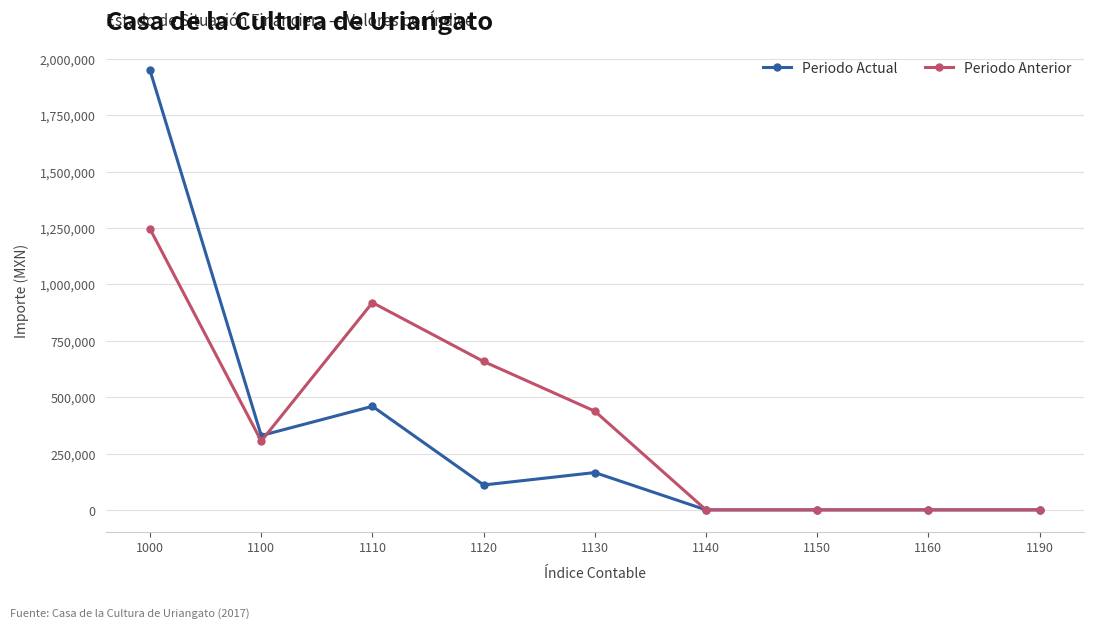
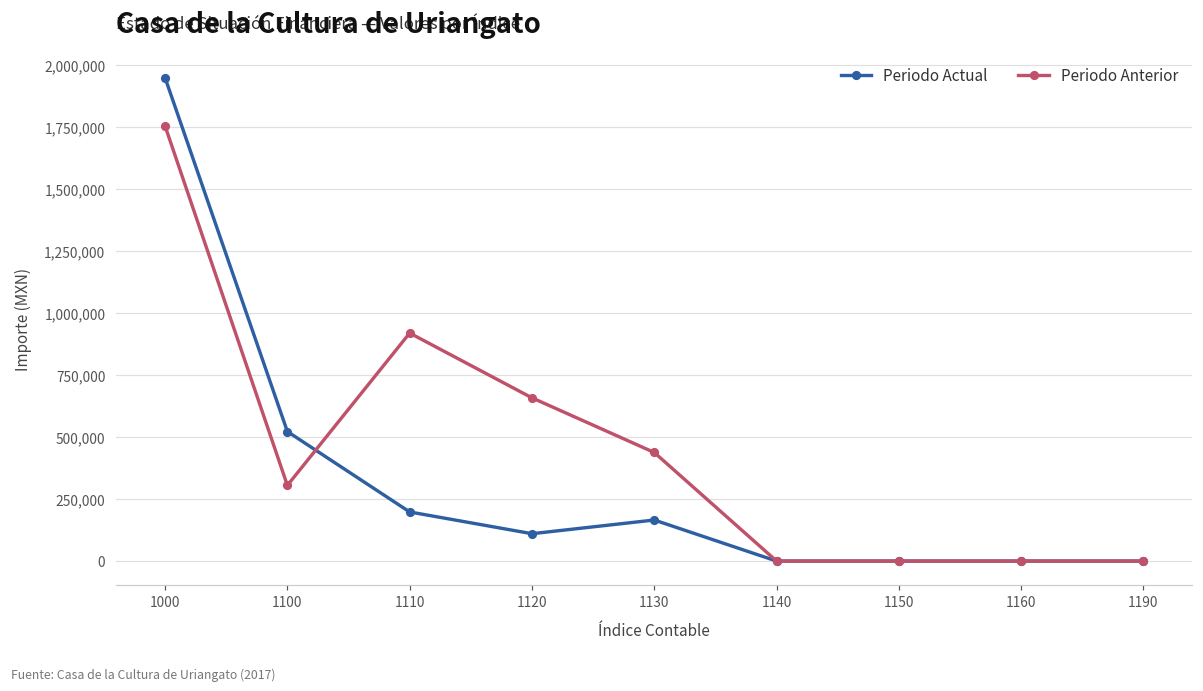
  {
    "Periodo Actual": {
      "1000": "1,950,000",
-     "1100": "330,000",
-     "1110": "460,000",
+     "1100": "520,000",
+     "1110": "200,000",
      "1120": "110,000",
      "1130": "170,000"
    },
    "Periodo Anterior": {
-     "1000": "1,250,000",
+     "1000": "1,750,000",
      "1100": "310,000",
      "1110": "920,000",
      "1120": "660,000",
      "1130": "440,000"
    }
  }
